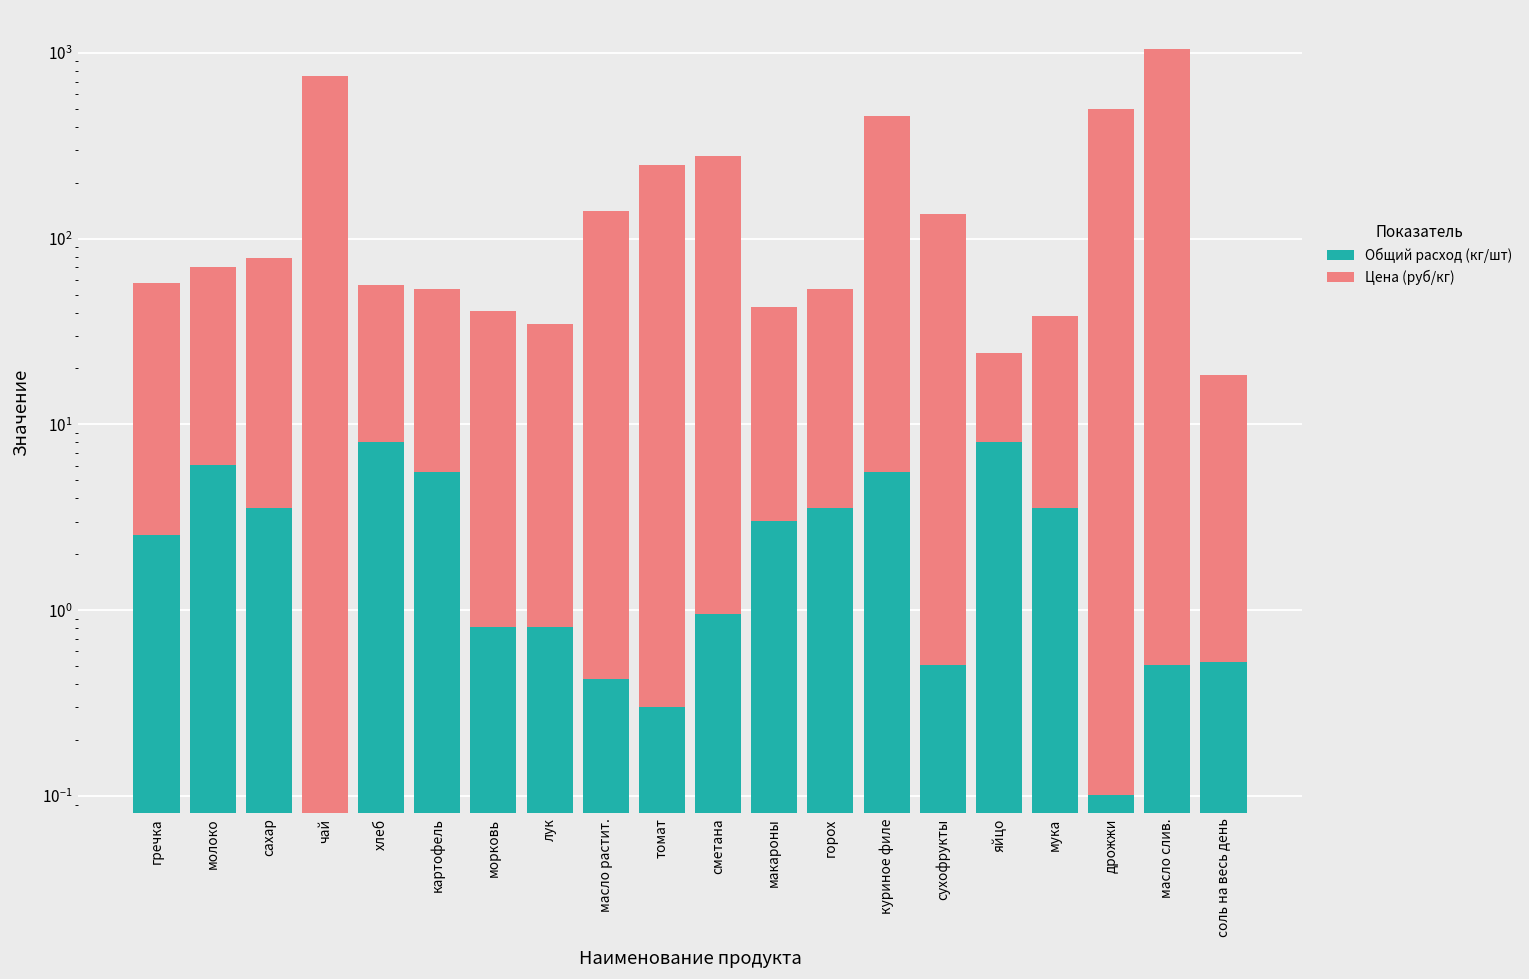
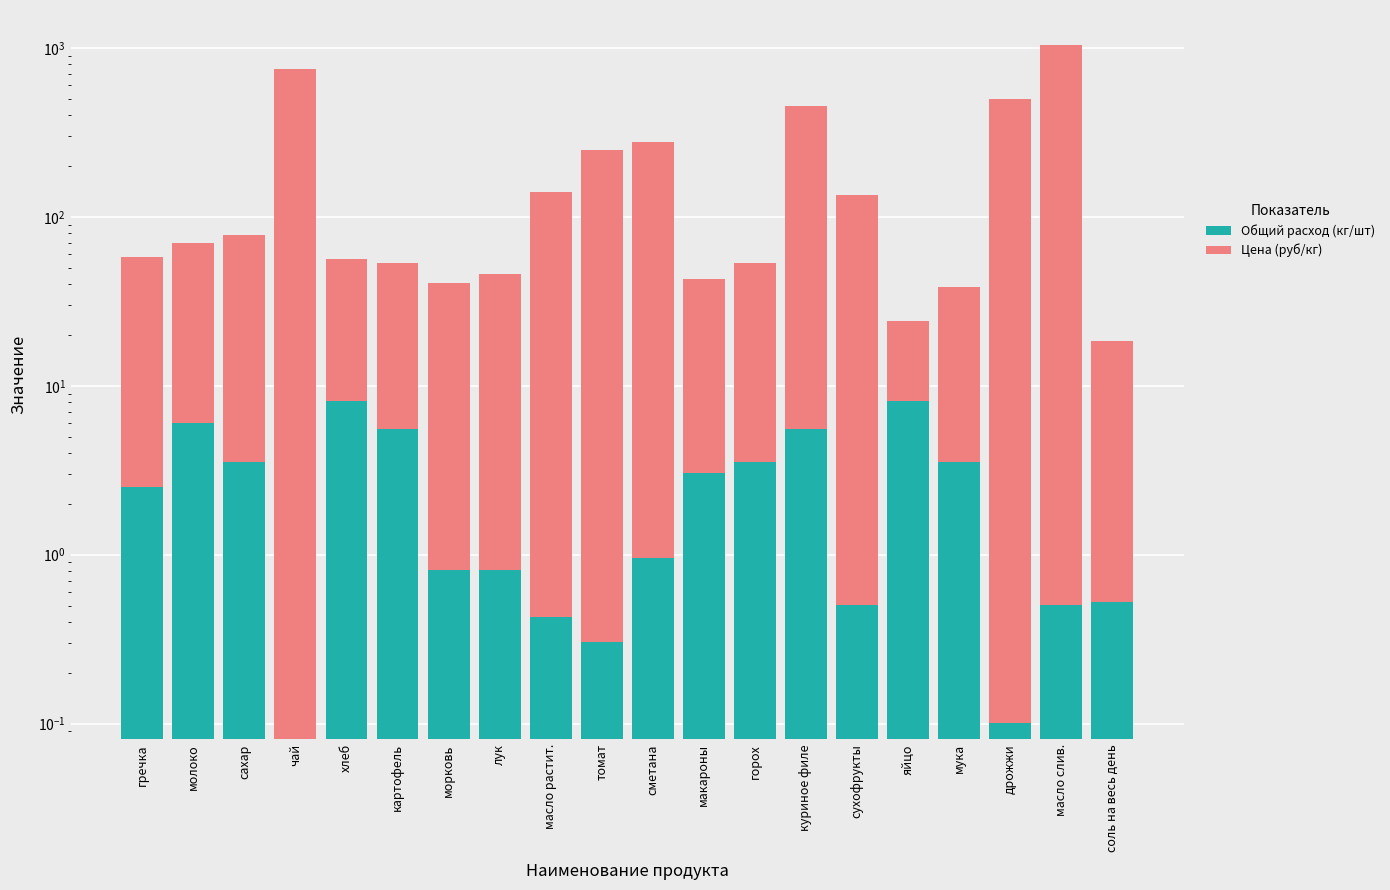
  {
    "Общий расход (кг/шт)": {
      "гречка": 2.5,
      "молоко": 6,
      "сахар": 3.5,
      "чай": 0.08,
      "хлеб": 8,
      "картофель": 5.6,
      "морковь": 0.8,
      "лук": 0.8,
      "масло растит.": 0.43,
      "томат": 0.30,
      "сметана": 1.0,
      "макароны": 3,
      "горох": 3.5,
      "куриное филе": 5.6,
      "сухофрукты": 0.51,
      "яйцо": 8,
      "мука": 3.5,
      "дрожжи": 0.10,
      "масло слив.": 0.51,
      "соль на весь день": 0.53
    },
    "Цена (руб/кг)": {
      "гречка": 55,
      "молоко": 64,
      "сахар": 80,
      "чай": 800,
      "хлеб": 48,
      "картофель": 48,
      "морковь": 40,
-     "лук": 34,
+     "лук": 45,
      "масло растит.": 140,
      "томат": 250,
      "сметана": 280,
      "макароны": 40,
      "горох": 50,
      "куриное филе": 450,
      "сухофрукты": 140,
      "яйцо": 16,
      "мука": 35,
      "дрожжи": 500,
      "масло слив.": 1000,
      "соль на весь день": 18
    }
  }
